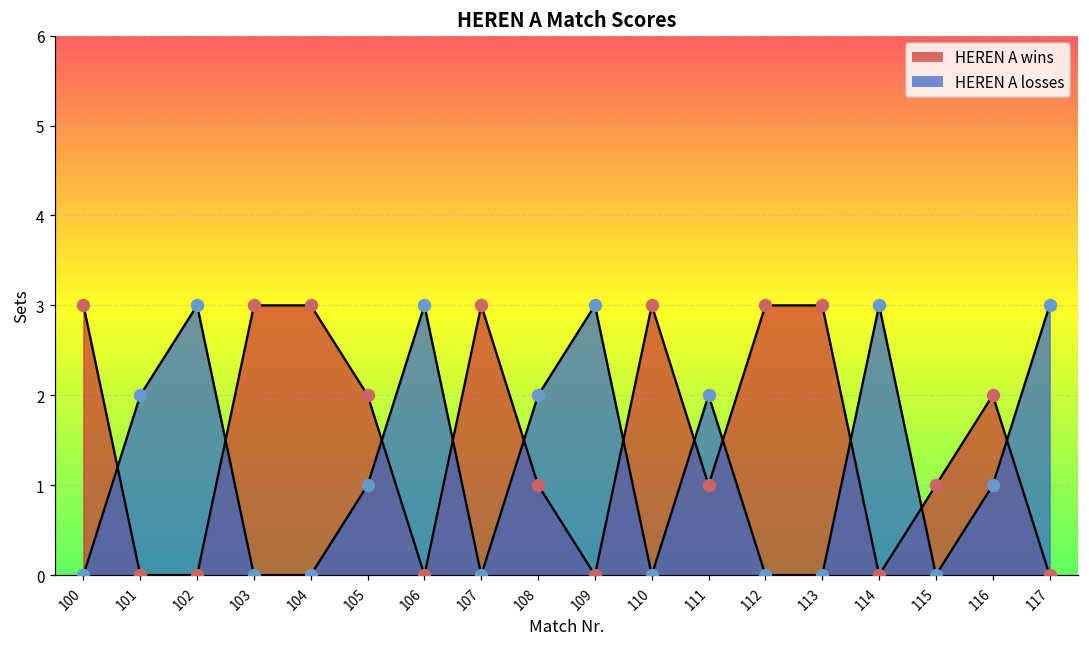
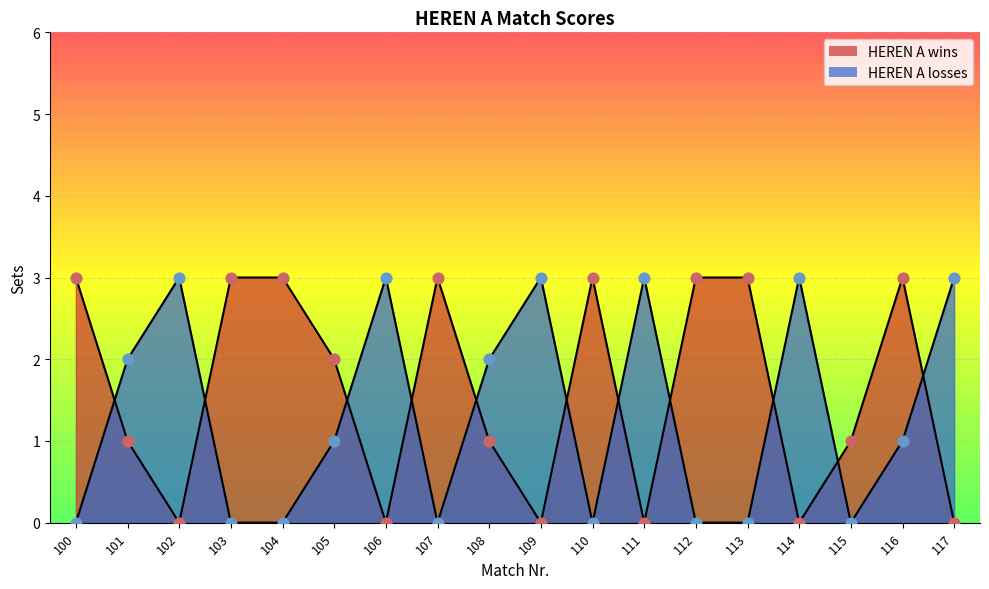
  {
    "HEREN A wins": {
      "100": 3,
-     "101": 0,
+     "101": 1,
      "102": 0,
      "103": 3,
      "104": 3,
      "105": 2,
      "106": 0,
      "107": 3,
      "108": 1,
      "109": 0,
      "110": 3,
-     "111": 1,
+     "111": 0,
      "112": 3,
      "113": 3,
      "114": 0,
      "115": 1,
-     "116": 2,
+     "116": 3,
      "117": 0
    },
    "HEREN A losses": {
      "100": 0,
      "101": 2,
      "102": 3,
      "103": 0,
      "104": 0,
      "105": 1,
      "106": 3,
      "107": 0,
      "108": 2,
      "109": 3,
      "110": 0,
-     "111": 2,
+     "111": 3,
      "112": 0,
      "113": 0,
      "114": 3,
      "115": 0,
      "116": 1,
      "117": 3
    }
  }
